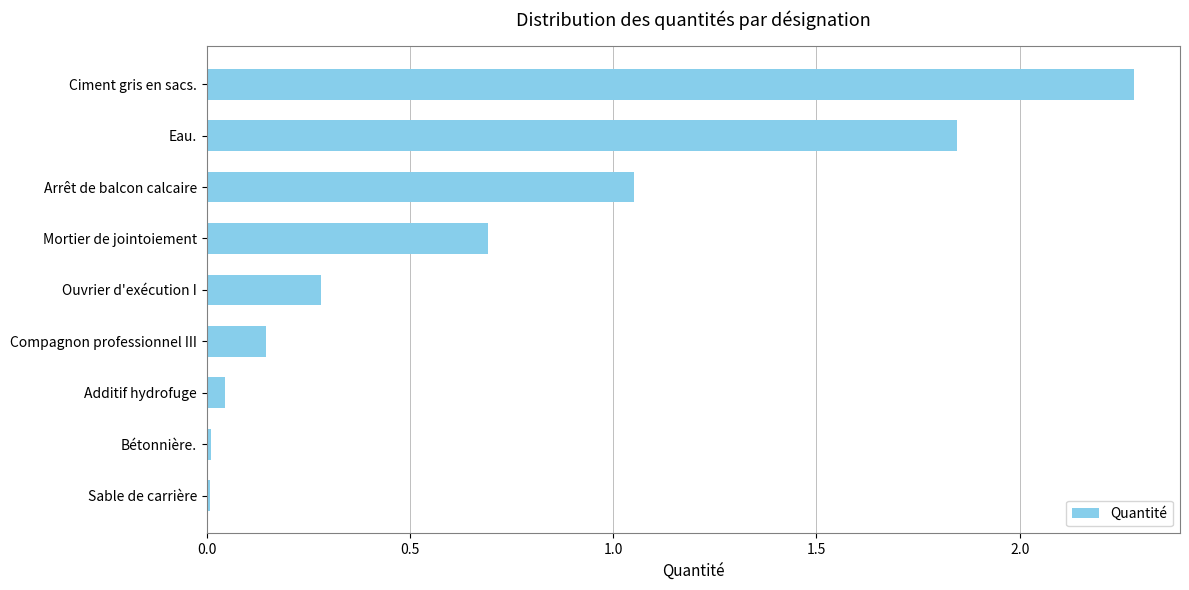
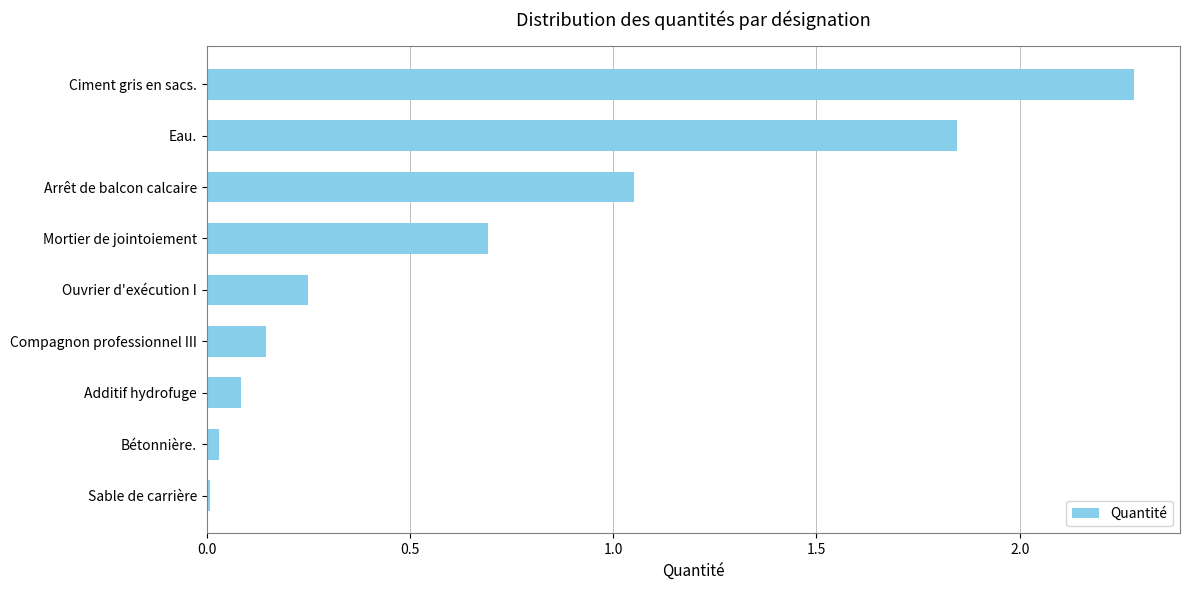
  {
    "Ciment gris en sacs.": 2.28,
    "Eau.": 1.85,
    "Arrêt de balcon calcaire": 1.05,
    "Mortier de jointoiement": 0.69,
-   "Ouvrier d'exécution I": 0.28,
+   "Ouvrier d'exécution I": 0.25,
    "Compagnon professionnel III": 0.15,
-   "Additif hydrofuge": 0.05,
-   "Bétonnière.": 0.01,
+   "Additif hydrofuge": 0.08,
+   "Bétonnière.": 0.03,
    "Sable de carrière": 0.01
  }
